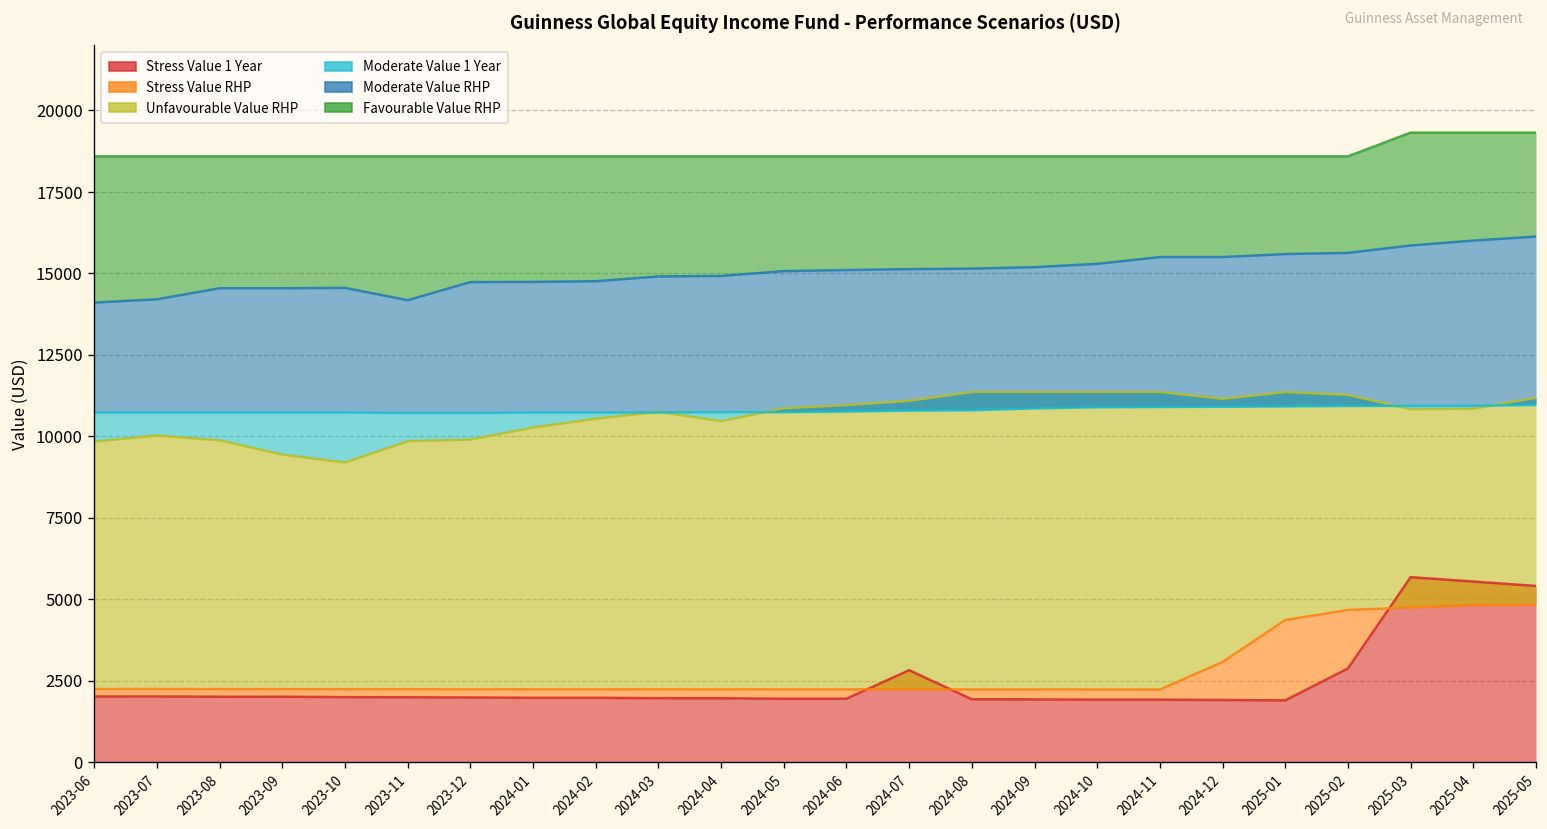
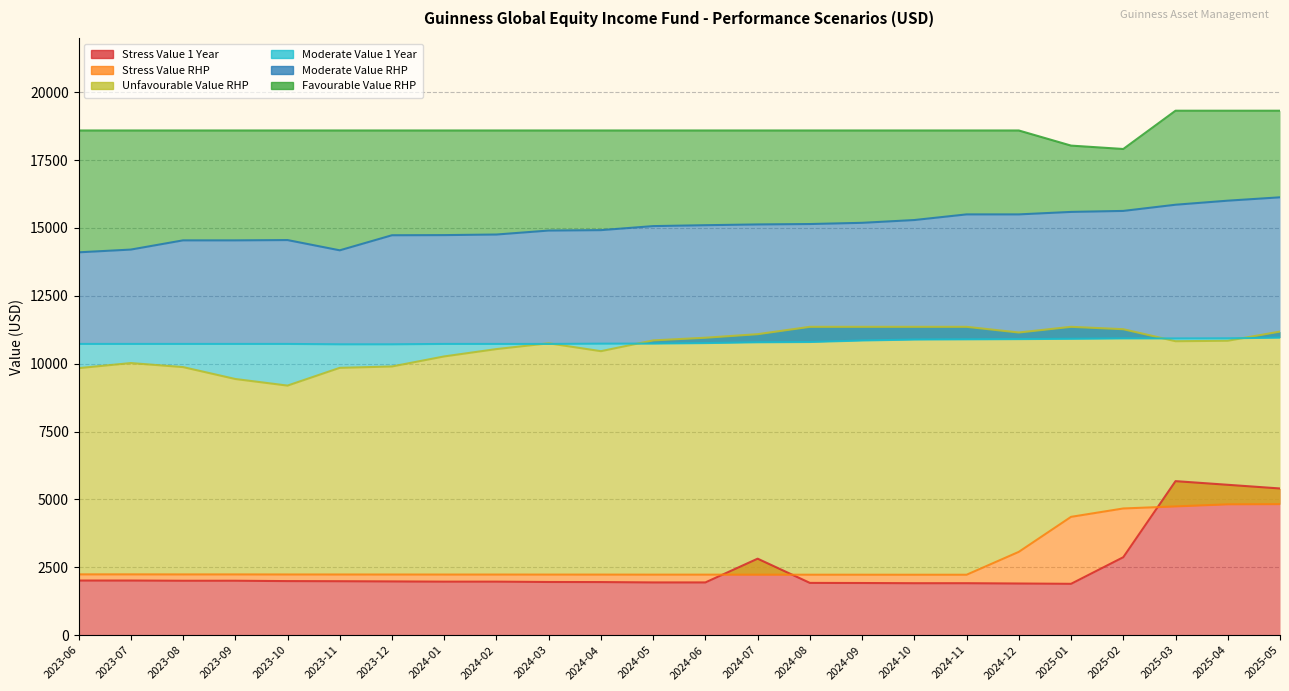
  {
    "Stress Value 1 Year": {
      "2023-06": 2000,
      "2023-07": 2000,
      "2023-08": 2000,
      "2023-09": 2000,
      "2023-10": 2000,
      "2023-11": 2000,
      "2023-12": 2000,
      "2024-01": 2000,
      "2024-02": 2000,
      "2024-03": 2000,
      "2024-04": 2000,
      "2024-05": 1900,
      "2024-06": 1900,
      "2024-08": 1900,
      "2024-09": 1900,
      "2024-10": 1900,
      "2024-11": 1900,
      "2024-12": 1900,
      "2025-01": 1900,
      "2025-02": 2900
    },
    "Unfavourable Value RHP": {
      "2023-06": 9800,
      "2023-07": 10000,
      "2023-08": 9900,
      "2023-09": 9400,
      "2023-10": 9200,
      "2023-11": 9800,
      "2023-12": 9900,
      "2024-01": 10300,
      "2024-02": 10500,
      "2024-04": 10500,
      "2025-03": 10800
    },
    "Moderate Value RHP": {
      "2023-06": 14100,
      "2023-07": 14200,
      "2023-08": 14500,
      "2023-09": 14500,
      "2023-10": 14600,
      "2023-11": 14200,
      "2023-12": 14700,
      "2024-01": 14700,
      "2024-02": 14800,
      "2024-03": 14900,
      "2024-04": 14900,
      "2024-05": 15100,
      "2024-06": 15100,
      "2024-07": 15100,
      "2024-08": 15100,
      "2024-09": 15200,
      "2024-10": 15300,
      "2024-11": 15500,
      "2024-12": 15500,
      "2025-01": 15600,
      "2025-02": 15600,
      "2025-03": 15900,
      "2025-04": 16000,
      "2025-05": 16100
    },
    "Favourable Value RHP": {
      "2023-06": 18600,
      "2023-07": 18600,
      "2023-08": 18600,
      "2023-09": 18600,
      "2023-10": 18600,
      "2023-11": 18600,
      "2023-12": 18600,
      "2024-01": 18600,
      "2024-02": 18600,
      "2024-03": 18600,
      "2024-04": 18600,
      "2024-05": 18600,
      "2024-06": 18600,
      "2024-07": 18600,
      "2024-08": 18600,
      "2024-09": 18600,
      "2024-10": 18600,
      "2024-11": 18600,
      "2024-12": 18600,
-     "2025-01": 18600,
-     "2025-02": 18600,
+     "2025-01": 18000,
+     "2025-02": 17900,
      "2025-03": 19300,
      "2025-04": 19300,
      "2025-05": 19300
    }
  }
